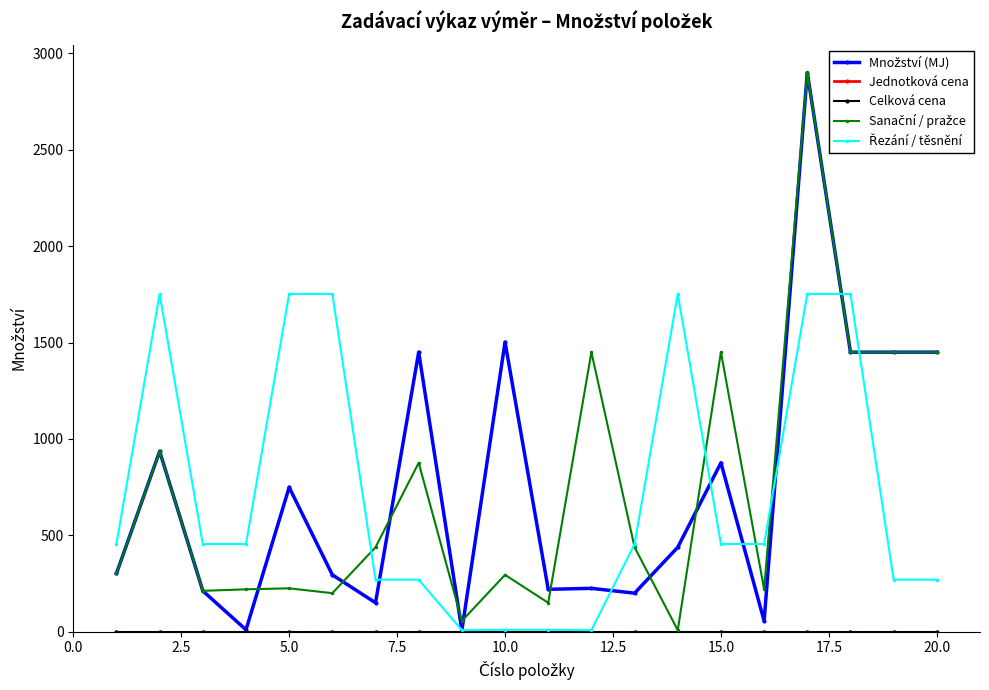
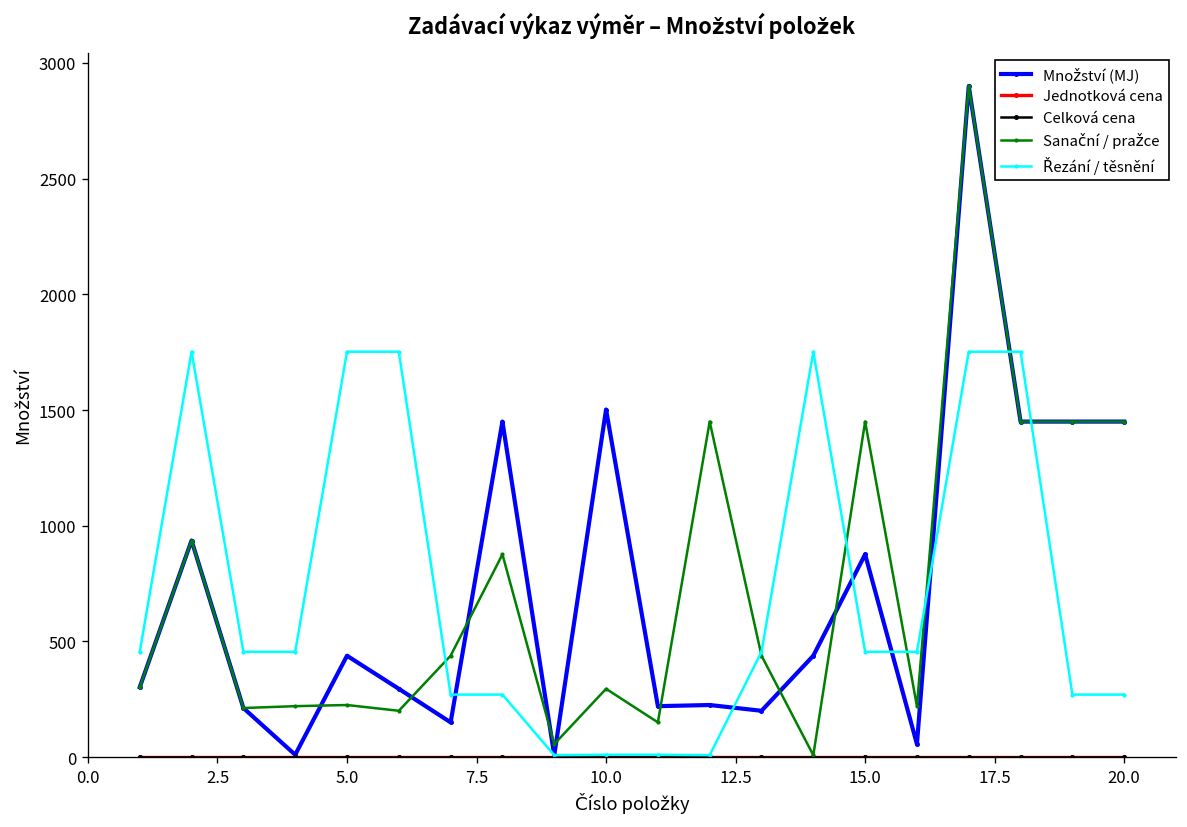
  {
    "Množství (MJ)": {
-     "5.0": 750,
+     "5.0": 440,
      "10.0": 1500,
      "15.0": 880
    },
    "Celková cena": {
      "5.0": 0,
      "15.0": 0,
      "20.0": 0
    },
    "Sanační / pražce": {
      "5.0": 230,
      "10.0": 300,
      "15.0": 1450
    },
    "Řezání / těsnění": {
      "5.0": 1750,
      "15.0": 460,
      "20.0": 270
    }
  }
